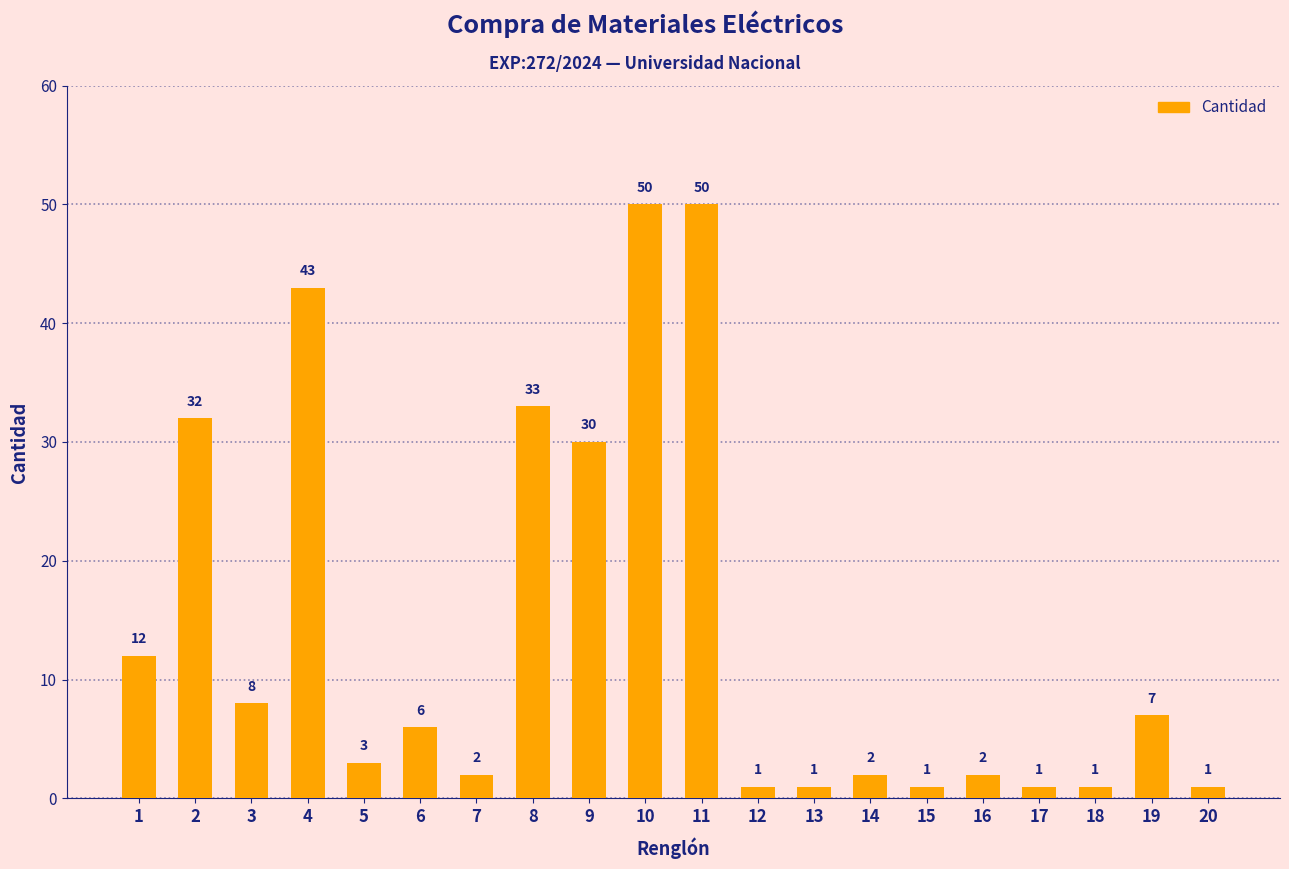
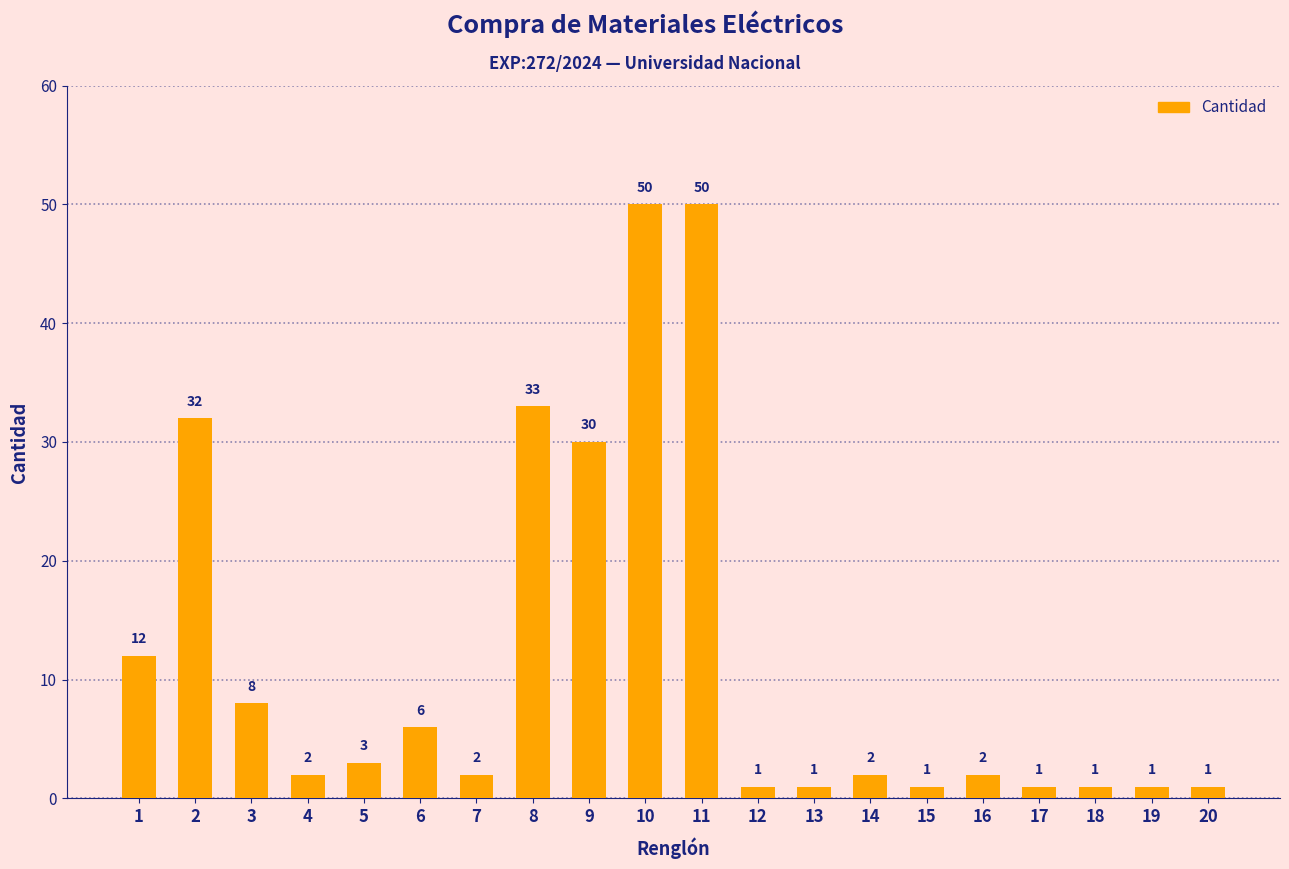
  {
    "1": 12,
    "2": 32,
    "3": 8,
-   "4": 43,
+   "4": 2,
    "5": 3,
    "6": 6,
    "7": 2,
    "8": 33,
    "9": 30,
    "10": 50,
    "11": 50,
    "12": 1,
    "13": 1,
    "14": 2,
    "15": 1,
    "16": 2,
    "17": 1,
    "18": 1,
-   "19": 7,
+   "19": 1,
    "20": 1
  }
